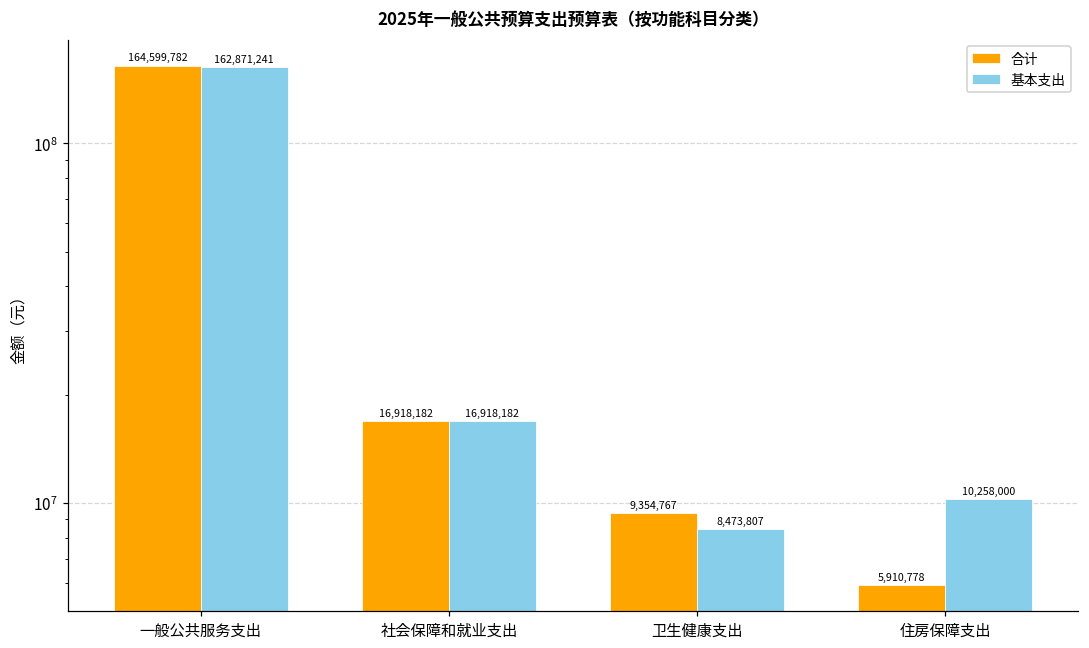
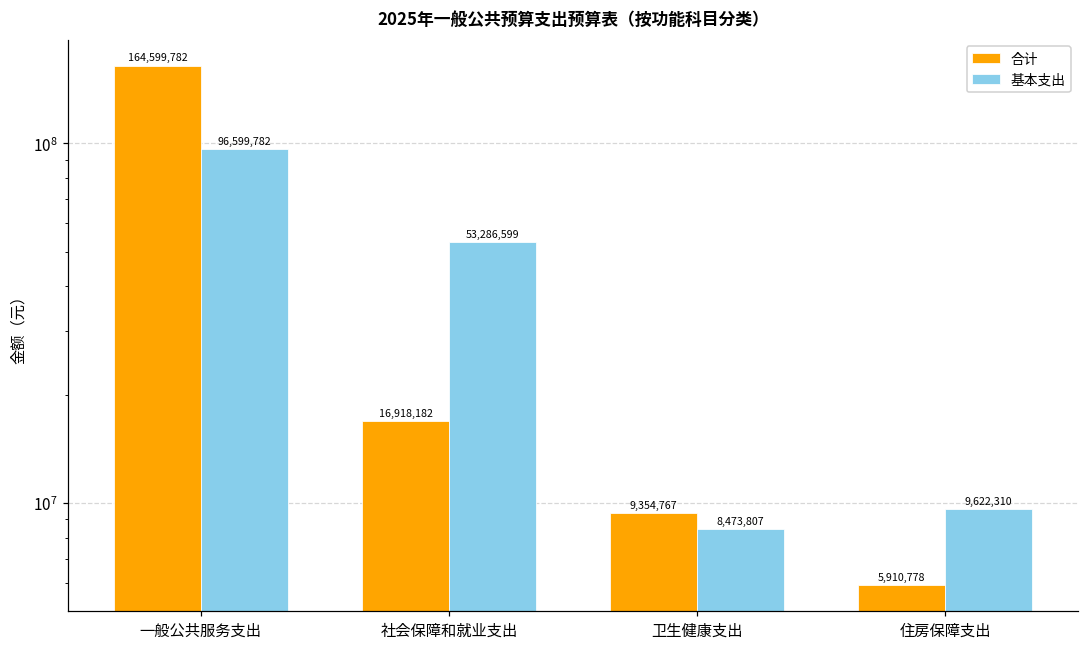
  {
    "合计": {
      "一般公共服务支出": "164,599,782",
      "社会保障和就业支出": "16,918,182",
      "卫生健康支出": "9,354,767",
      "住房保障支出": "5,910,778"
    },
    "基本支出": {
-     "一般公共服务支出": "162,871,241",
-     "社会保障和就业支出": "16,918,182",
+     "一般公共服务支出": "96,599,782",
+     "社会保障和就业支出": "53,286,599",
      "卫生健康支出": "8,473,807",
-     "住房保障支出": "10,258,000"
+     "住房保障支出": "9,622,310"
    }
  }
